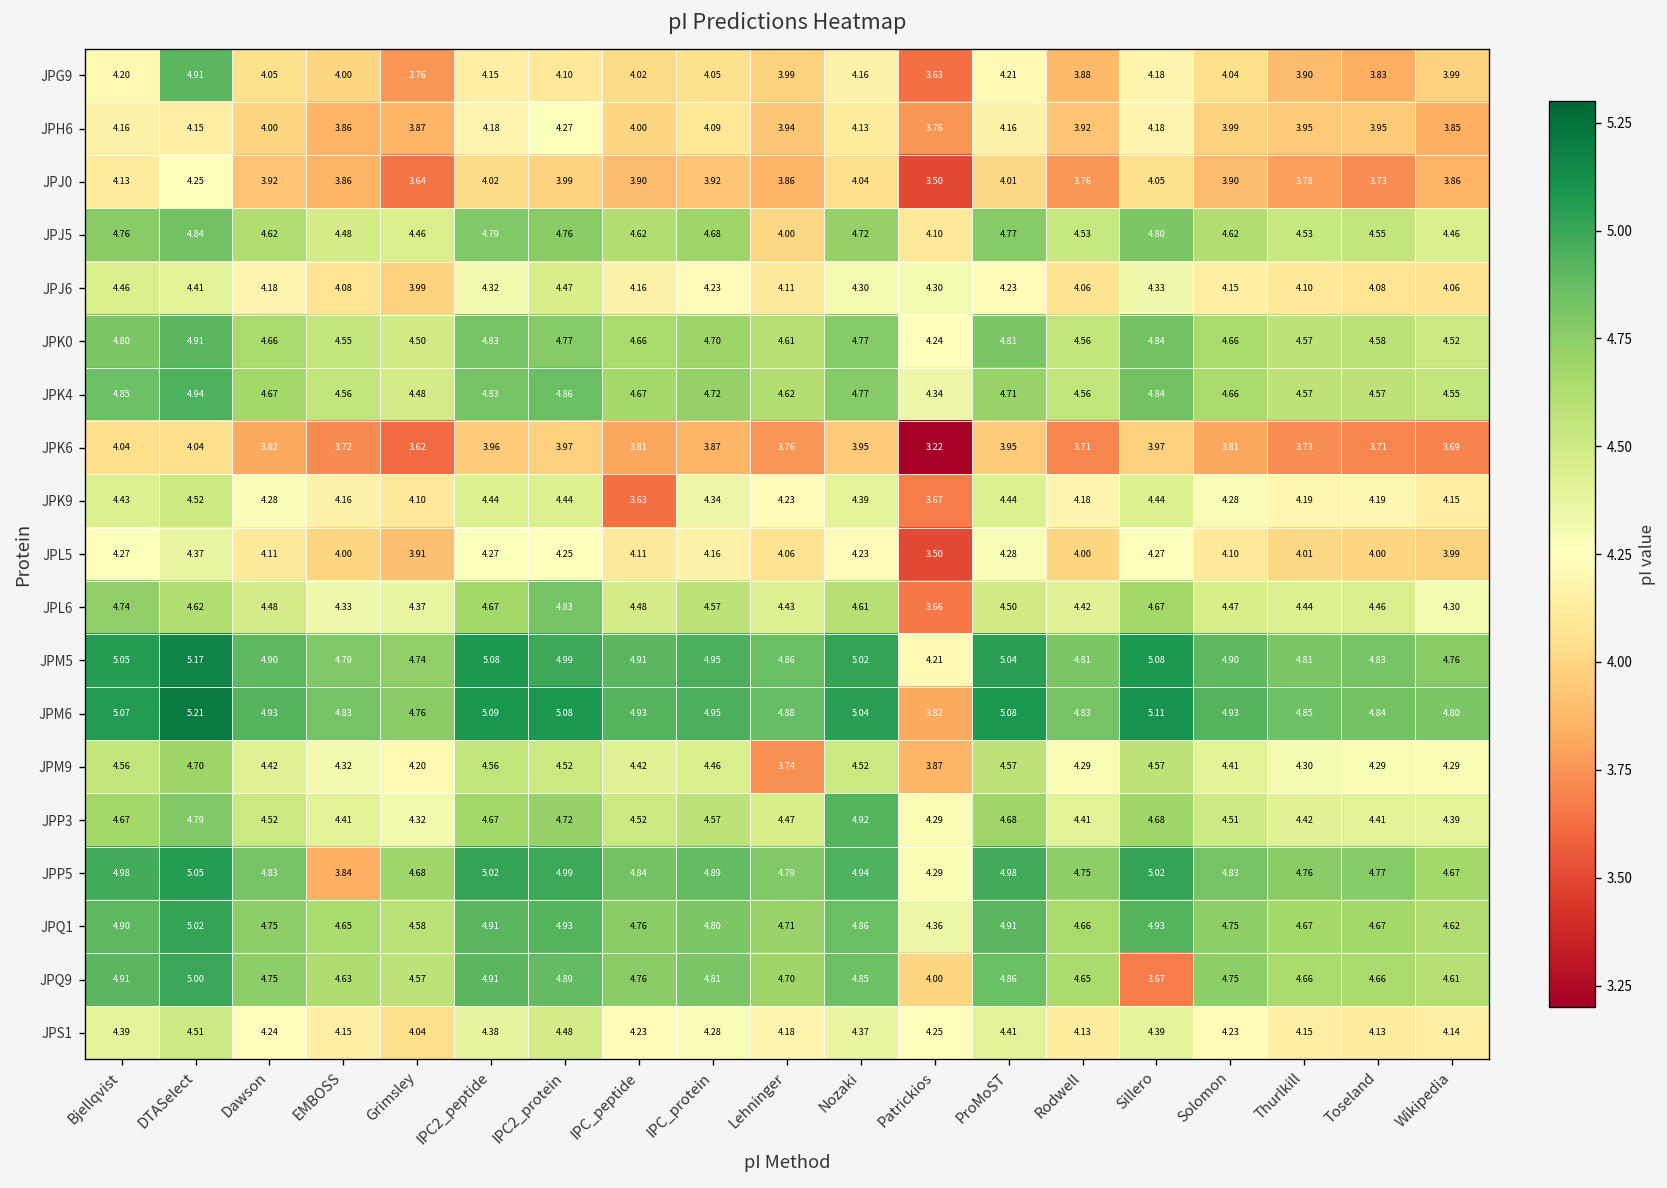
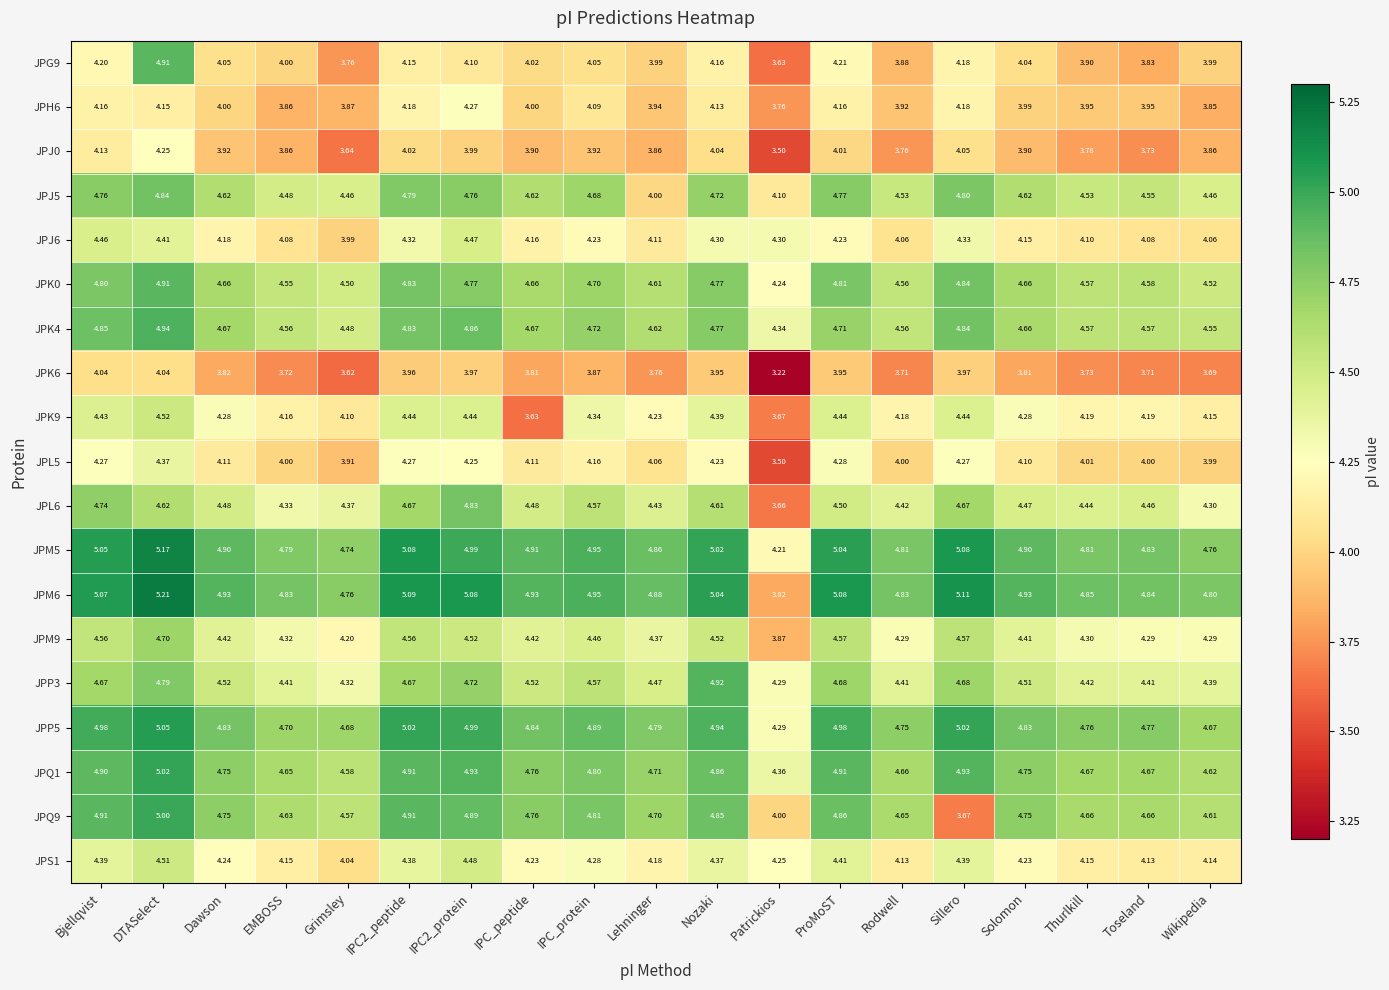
  {
    "JPM9": {
      "Bjellqvist": 4.56,
      "DTASelect": 4.70,
      "Dawson": 4.42,
      "EMBOSS": 4.32,
      "Grimsley": 4.20,
      "IPC2_peptide": 4.56,
      "IPC2_protein": 4.52,
      "IPC_peptide": 4.42,
      "IPC_protein": 4.46,
-     "Lehninger": 3.74,
+     "Lehninger": 4.37,
      "Nozaki": 4.52,
      "Patrickios": 3.87,
      "ProMoST": 4.57,
      "Rodwell": 4.29,
      "Sillero": 4.57,
      "Solomon": 4.41,
      "Thurlkill": 4.30,
      "Toseland": 4.29,
      "Wikipedia": 4.29
    },
    "JPP5": {
      "Bjellqvist": 4.98,
      "DTASelect": 5.05,
      "Dawson": 4.83,
-     "EMBOSS": 3.84,
+     "EMBOSS": 4.70,
      "Grimsley": 4.68,
      "IPC2_peptide": 5.02,
      "IPC2_protein": 4.99,
      "IPC_peptide": 4.84,
      "IPC_protein": 4.89,
      "Lehninger": 4.79,
      "Nozaki": 4.94,
      "Patrickios": 4.29,
      "ProMoST": 4.98,
      "Rodwell": 4.75,
      "Sillero": 5.02,
      "Solomon": 4.83,
      "Thurlkill": 4.76,
      "Toseland": 4.77,
      "Wikipedia": 4.67
    }
  }
